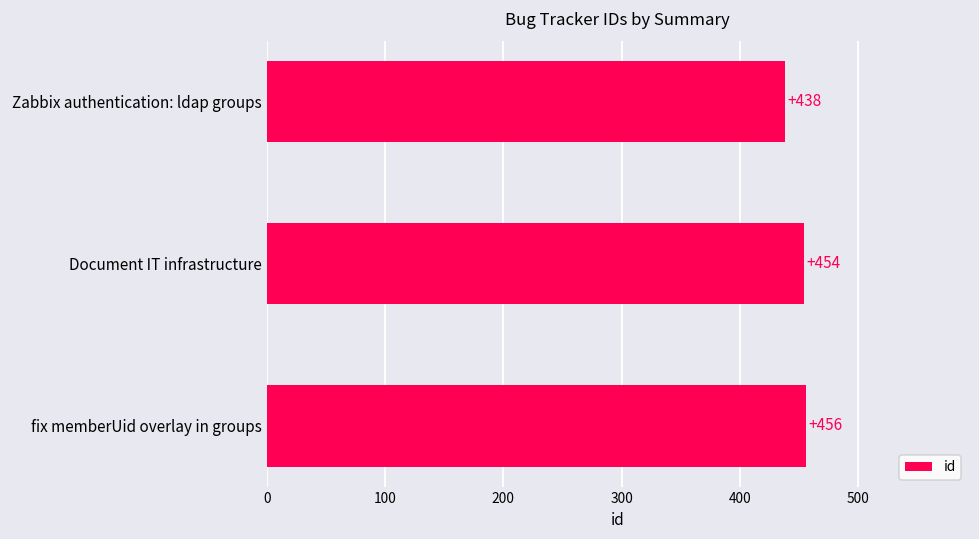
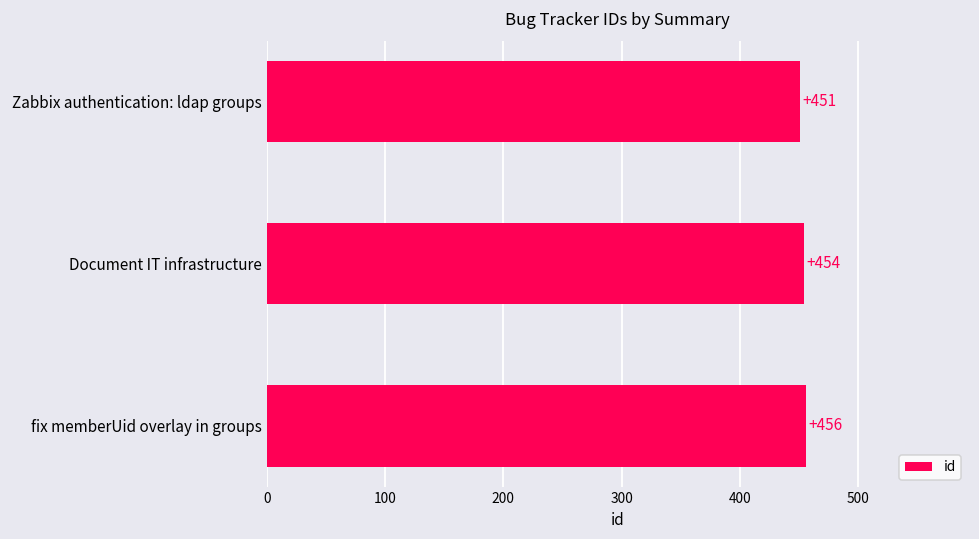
  {
-   "Zabbix authentication: ldap groups": "+438",
+   "Zabbix authentication: ldap groups": "+451",
    "Document IT infrastructure": "+454",
    "fix memberUid overlay in groups": "+456"
  }
